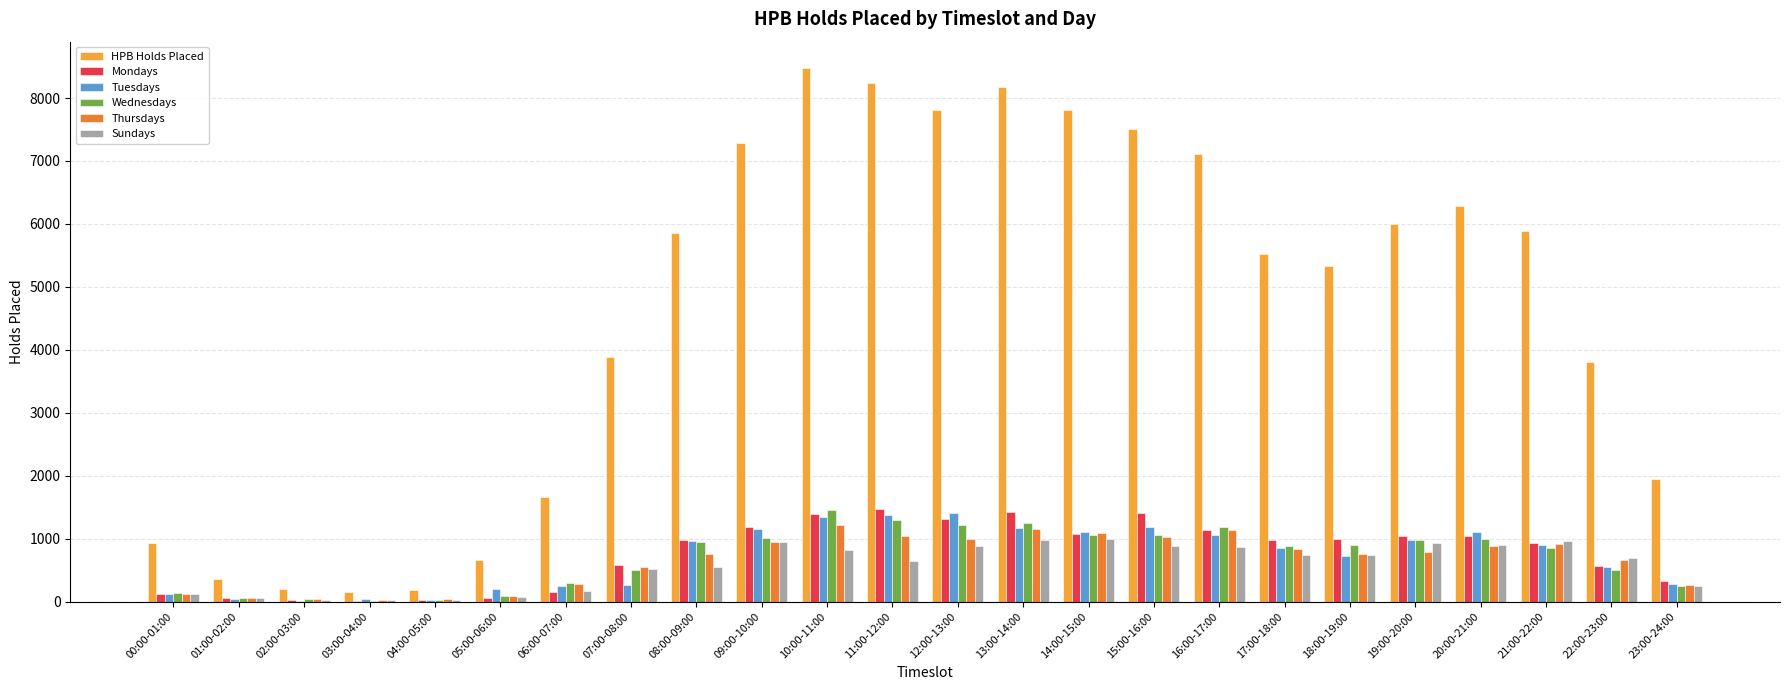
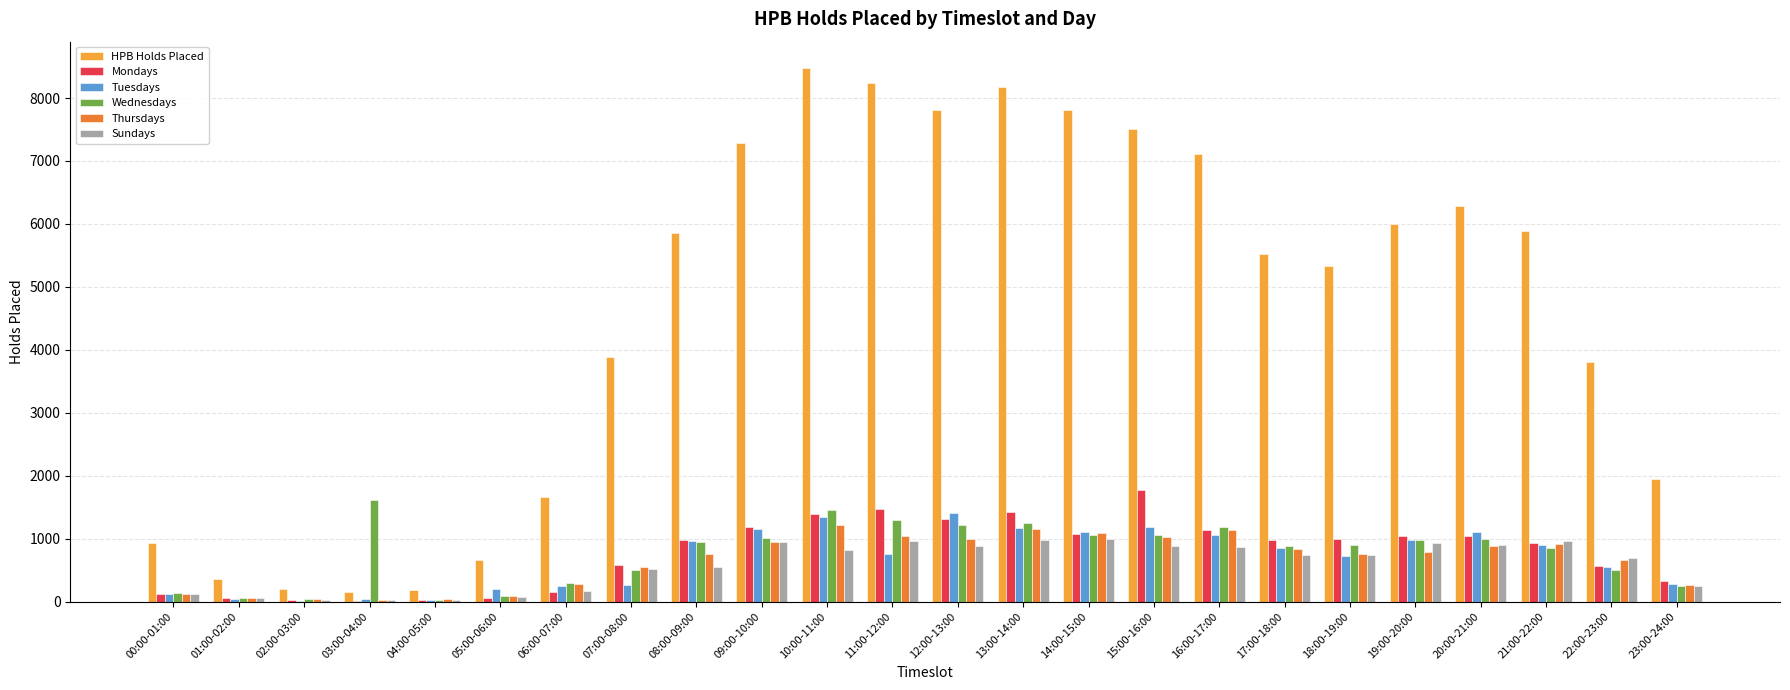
  {
    "Mondays": {
      "00:00-01:00": 100,
      "01:00-02:00": 100,
      "05:00-06:00": 100,
      "06:00-07:00": 200,
      "07:00-08:00": 600,
      "08:00-09:00": 1000,
      "09:00-10:00": 1200,
      "10:00-11:00": 1400,
      "11:00-12:00": 1500,
      "12:00-13:00": 1300,
      "13:00-14:00": 1400,
      "14:00-15:00": 1100,
-     "15:00-16:00": 1400,
+     "15:00-16:00": 1800,
      "16:00-17:00": 1100,
      "17:00-18:00": 1000,
      "18:00-19:00": 1000,
      "19:00-20:00": 1000,
      "20:00-21:00": 1000,
      "21:00-22:00": 900,
      "22:00-23:00": 600,
      "23:00-24:00": 300
    },
    "Tuesdays": {
      "00:00-01:00": 100,
      "01:00-02:00": 0,
      "05:00-06:00": 200,
      "06:00-07:00": 300,
      "07:00-08:00": 300,
      "08:00-09:00": 1000,
      "09:00-10:00": 1200,
      "10:00-11:00": 1300,
-     "11:00-12:00": 1400,
+     "11:00-12:00": 800,
      "12:00-13:00": 1400,
      "13:00-14:00": 1200,
      "14:00-15:00": 1100,
      "15:00-16:00": 1200,
      "16:00-17:00": 1100,
      "17:00-18:00": 800,
      "18:00-19:00": 700,
      "19:00-20:00": 1000,
      "20:00-21:00": 1100,
      "21:00-22:00": 900,
      "22:00-23:00": 600,
      "23:00-24:00": 300
    },
    "Wednesdays": {
      "00:00-01:00": 100,
      "01:00-02:00": 100,
-     "03:00-04:00": 0,
+     "03:00-04:00": 1600,
      "05:00-06:00": 100,
      "06:00-07:00": 300,
      "07:00-08:00": 500,
      "08:00-09:00": 1000,
      "09:00-10:00": 1000,
      "10:00-11:00": 1500,
      "11:00-12:00": 1300,
      "12:00-13:00": 1200,
      "13:00-14:00": 1300,
      "14:00-15:00": 1100,
      "15:00-16:00": 1100,
      "16:00-17:00": 1200,
      "17:00-18:00": 900,
      "18:00-19:00": 900,
      "19:00-20:00": 1000,
      "20:00-21:00": 1000,
      "21:00-22:00": 900,
      "22:00-23:00": 500,
      "23:00-24:00": 200
    },
    "Sundays": {
      "00:00-01:00": 100,
      "01:00-02:00": 100,
      "05:00-06:00": 100,
      "06:00-07:00": 200,
      "07:00-08:00": 500,
      "08:00-09:00": 500,
      "09:00-10:00": 900,
      "10:00-11:00": 800,
-     "11:00-12:00": 600,
+     "11:00-12:00": 1000,
      "12:00-13:00": 900,
      "13:00-14:00": 1000,
      "14:00-15:00": 1000,
      "15:00-16:00": 900,
      "16:00-17:00": 900,
      "17:00-18:00": 700,
      "18:00-19:00": 700,
      "19:00-20:00": 900,
      "20:00-21:00": 900,
      "21:00-22:00": 1000,
      "22:00-23:00": 700,
      "23:00-24:00": 300
    }
  }
